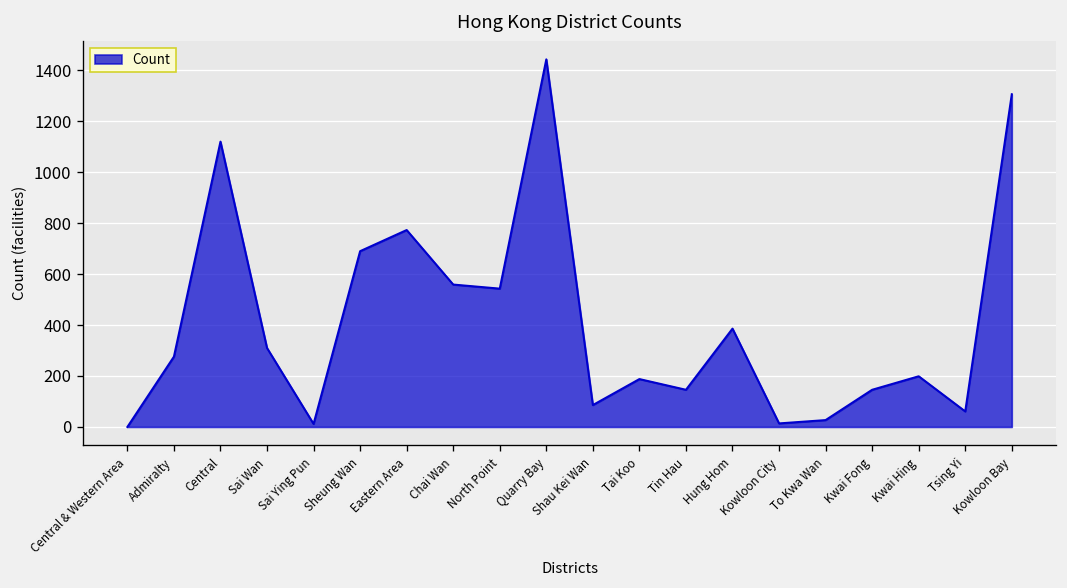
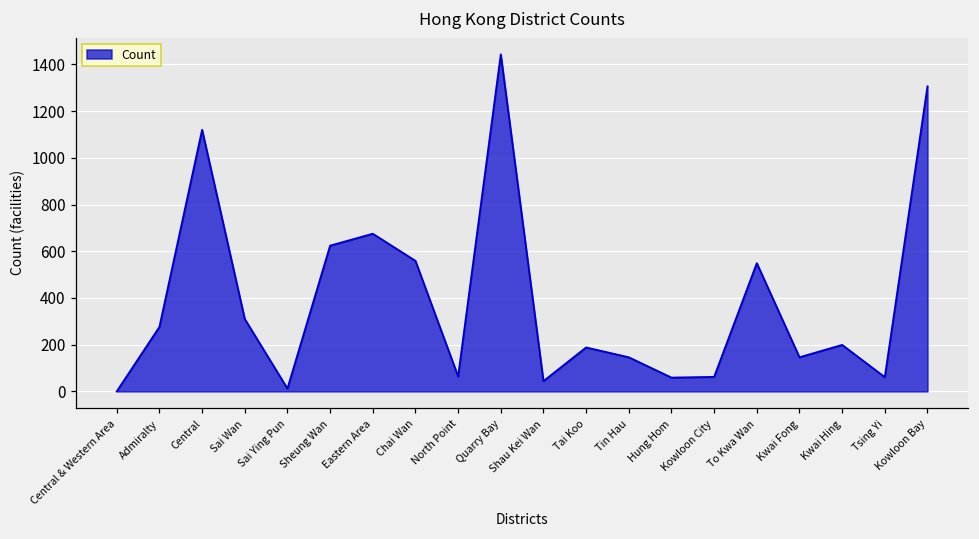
  {
    "Central & Western Area": 0,
    "Admiralty": 280,
    "Central": 1120,
    "Sai Wan": 310,
    "Sai Ying Pun": 10,
-   "Sheung Wan": 690,
-   "Eastern Area": 770,
+   "Sheung Wan": 620,
+   "Eastern Area": 680,
    "Chai Wan": 560,
-   "North Point": 540,
+   "North Point": 60,
    "Quarry Bay": 1440,
-   "Shau Kei Wan": 90,
+   "Shau Kei Wan": 40,
    "Tai Koo": 190,
    "Tin Hau": 150,
-   "Hung Hom": 390,
-   "Kowloon City": 10,
-   "To Kwa Wan": 30,
+   "Hung Hom": 60,
+   "Kowloon City": 60,
+   "To Kwa Wan": 550,
    "Kwai Fong": 150,
    "Kwai Hing": 200,
    "Tsing Yi": 60,
    "Kowloon Bay": 1310
  }
